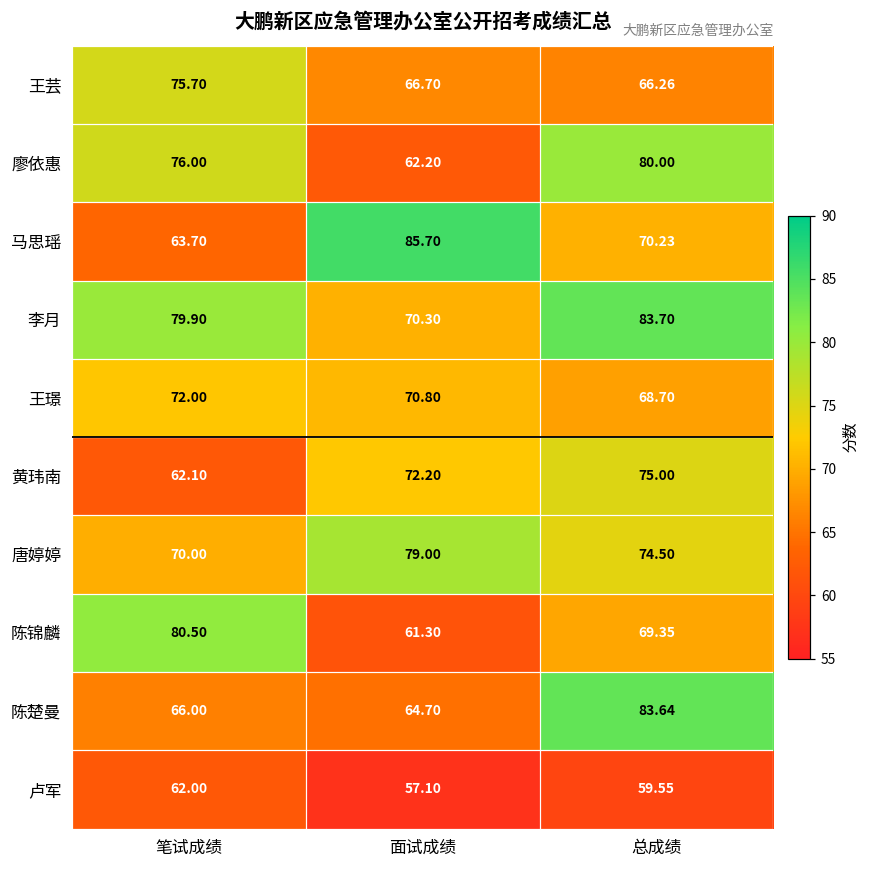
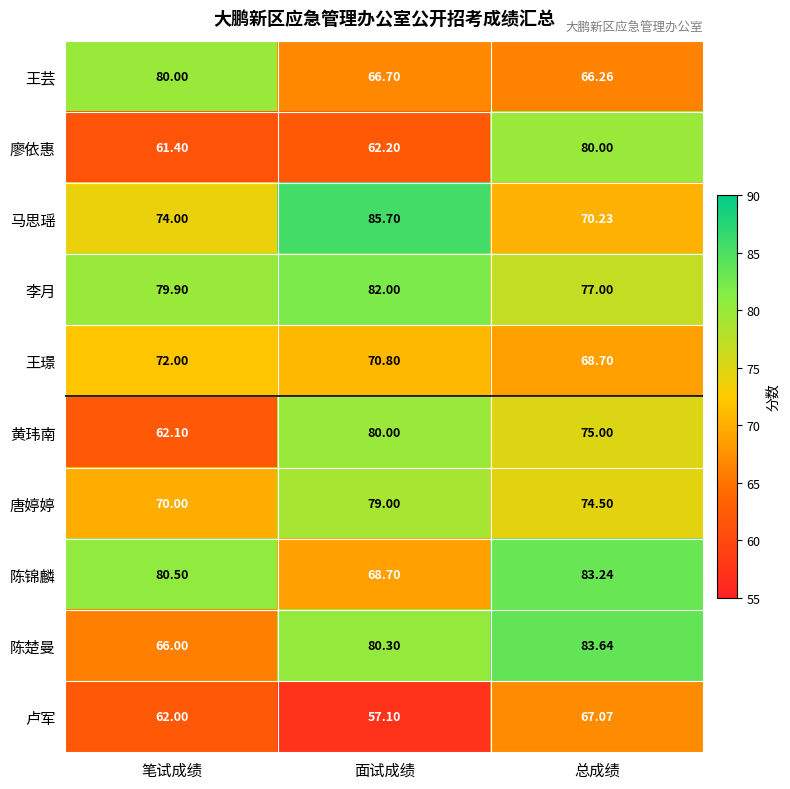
  {
    "王芸": {
-     "笔试成绩": 75.70,
+     "笔试成绩": 80.00,
      "面试成绩": 66.70,
      "总成绩": 66.26
    },
    "廖依惠": {
-     "笔试成绩": 76.00,
+     "笔试成绩": 61.40,
      "面试成绩": 62.20,
      "总成绩": 80.00
    },
    "马思瑶": {
-     "笔试成绩": 63.70,
+     "笔试成绩": 74.00,
      "面试成绩": 85.70,
      "总成绩": 70.23
    },
    "李月": {
      "笔试成绩": 79.90,
-     "面试成绩": 70.30,
-     "总成绩": 83.70
+     "面试成绩": 82.00,
+     "总成绩": 77.00
    },
    "王璟": {
      "笔试成绩": 72.00,
      "面试成绩": 70.80,
      "总成绩": 68.70
    },
    "黄玮南": {
      "笔试成绩": 62.10,
-     "面试成绩": 72.20,
+     "面试成绩": 80.00,
      "总成绩": 75.00
    },
    "唐婷婷": {
      "笔试成绩": 70.00,
      "面试成绩": 79.00,
      "总成绩": 74.50
    },
    "陈锦麟": {
      "笔试成绩": 80.50,
-     "面试成绩": 61.30,
-     "总成绩": 69.35
+     "面试成绩": 68.70,
+     "总成绩": 83.24
    },
    "陈楚曼": {
      "笔试成绩": 66.00,
-     "面试成绩": 64.70,
+     "面试成绩": 80.30,
      "总成绩": 83.64
    },
    "卢军": {
      "笔试成绩": 62.00,
      "面试成绩": 57.10,
-     "总成绩": 59.55
+     "总成绩": 67.07
    }
  }
